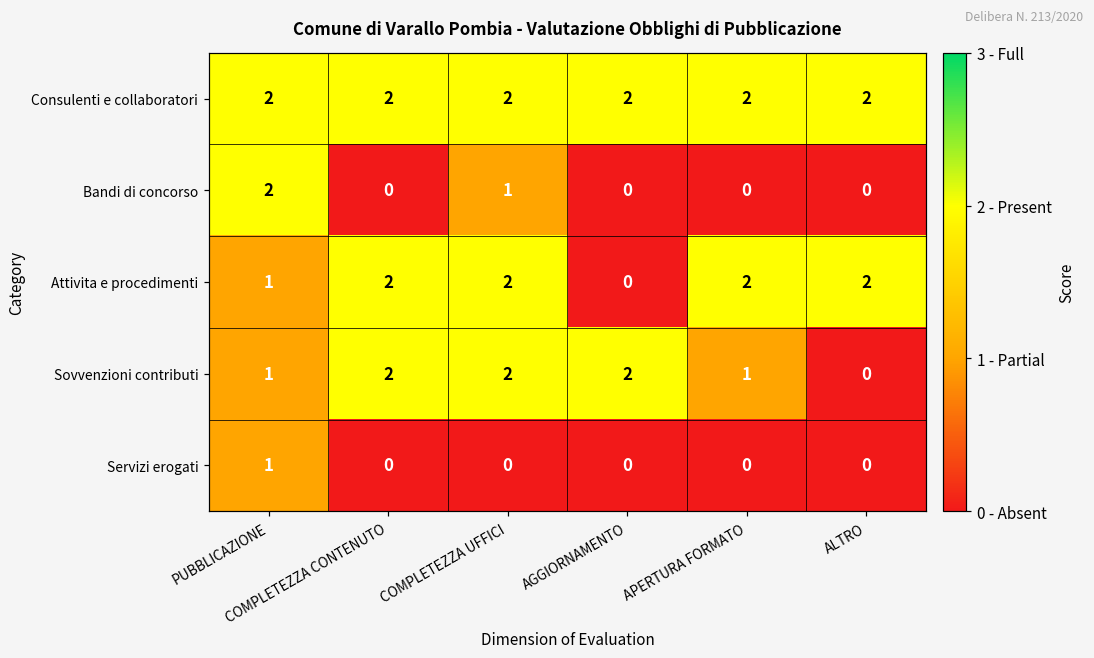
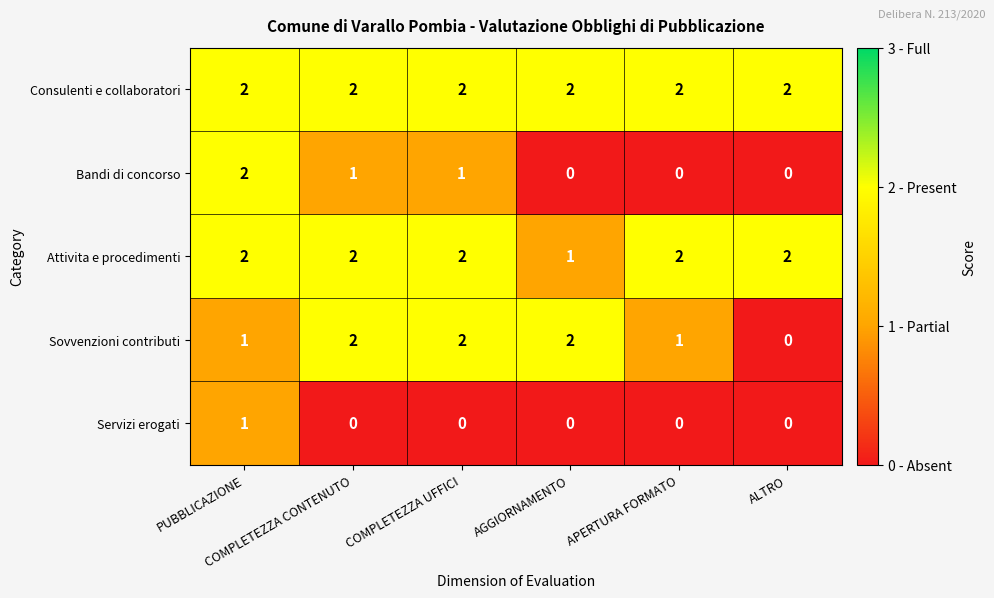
  {
    "Consulenti e collaboratori": {
      "PUBBLICAZIONE": 2,
      "COMPLETEZZA CONTENUTO": 2,
      "COMPLETEZZA UFFICI": 2,
      "AGGIORNAMENTO": 2,
      "APERTURA FORMATO": 2,
      "ALTRO": 2
    },
    "Bandi di concorso": {
      "PUBBLICAZIONE": 2,
-     "COMPLETEZZA CONTENUTO": 0,
+     "COMPLETEZZA CONTENUTO": 1,
      "COMPLETEZZA UFFICI": 1,
      "AGGIORNAMENTO": 0,
      "APERTURA FORMATO": 0,
      "ALTRO": 0
    },
    "Attivita e procedimenti": {
-     "PUBBLICAZIONE": 1,
+     "PUBBLICAZIONE": 2,
      "COMPLETEZZA CONTENUTO": 2,
      "COMPLETEZZA UFFICI": 2,
-     "AGGIORNAMENTO": 0,
+     "AGGIORNAMENTO": 1,
      "APERTURA FORMATO": 2,
      "ALTRO": 2
    },
    "Sovvenzioni contributi": {
      "PUBBLICAZIONE": 1,
      "COMPLETEZZA CONTENUTO": 2,
      "COMPLETEZZA UFFICI": 2,
      "AGGIORNAMENTO": 2,
      "APERTURA FORMATO": 1,
      "ALTRO": 0
    },
    "Servizi erogati": {
      "PUBBLICAZIONE": 1,
      "COMPLETEZZA CONTENUTO": 0,
      "COMPLETEZZA UFFICI": 0,
      "AGGIORNAMENTO": 0,
      "APERTURA FORMATO": 0,
      "ALTRO": 0
    }
  }
